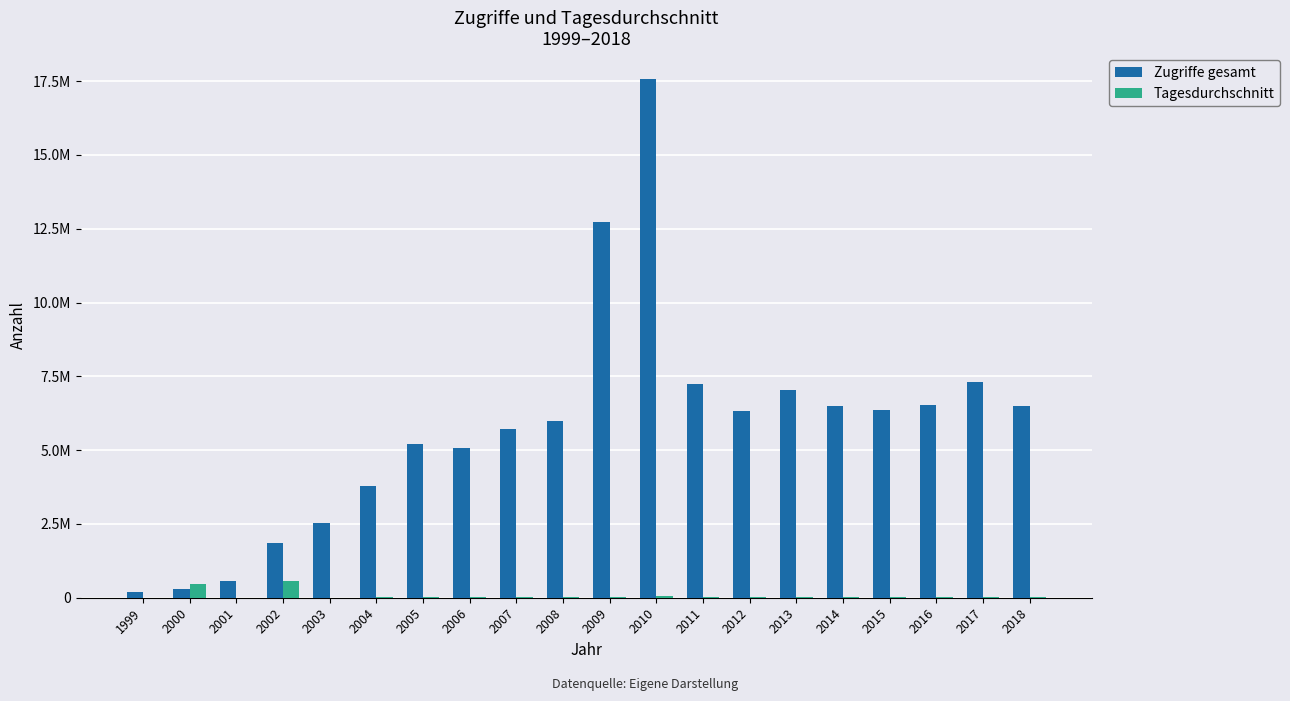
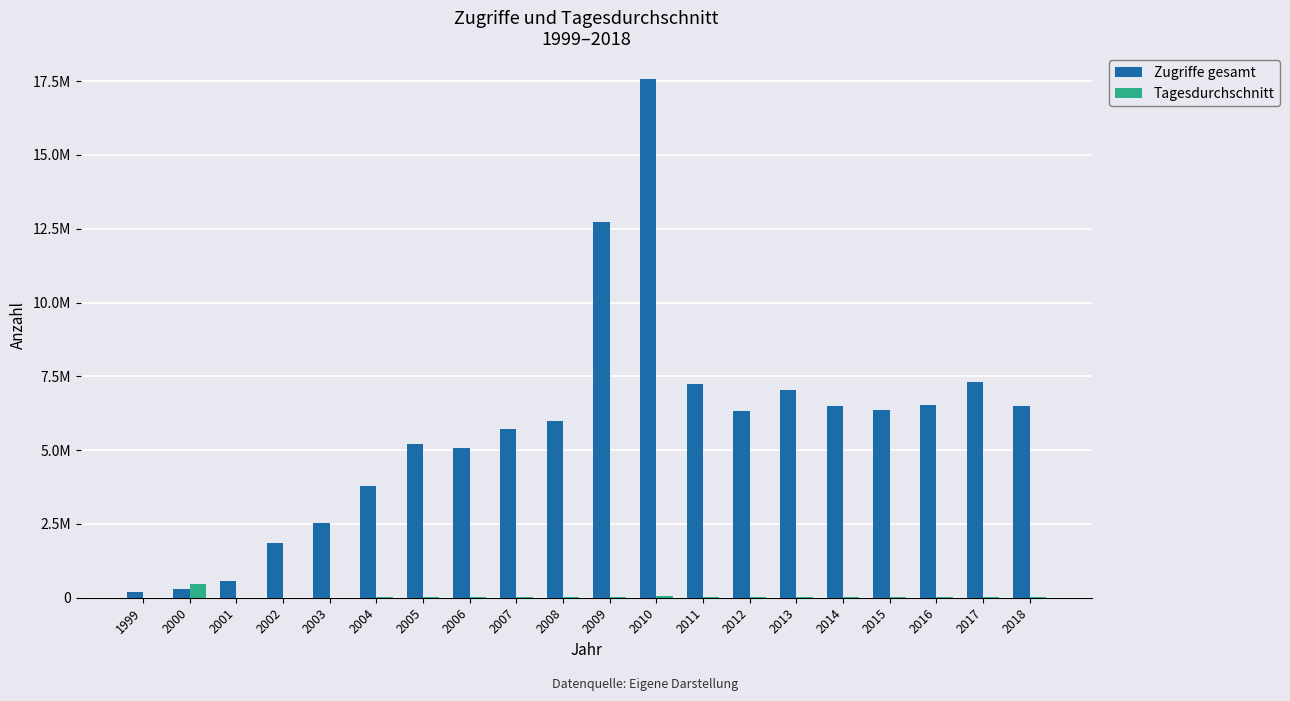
  {
    "Zugriffe gesamt": {
      "1999": 200000,
      "2000": 300000,
      "2001": 600000,
      "2002": 1900000,
      "2003": 2500000,
      "2004": 3800000,
      "2005": 5200000,
      "2006": 5100000,
      "2007": 5700000,
      "2008": 6000000,
      "2009": 12700000,
      "2010": 17600000,
      "2011": 7300000,
      "2012": 6300000,
      "2013": 7000000,
      "2014": 6500000,
      "2015": 6400000,
      "2016": 6500000,
      "2017": 7300000,
      "2018": 6500000
    },
    "Tagesdurchschnitt": {
      "2000": 500000,
-     "2002": 600000
+     "2002": 0
    }
  }
